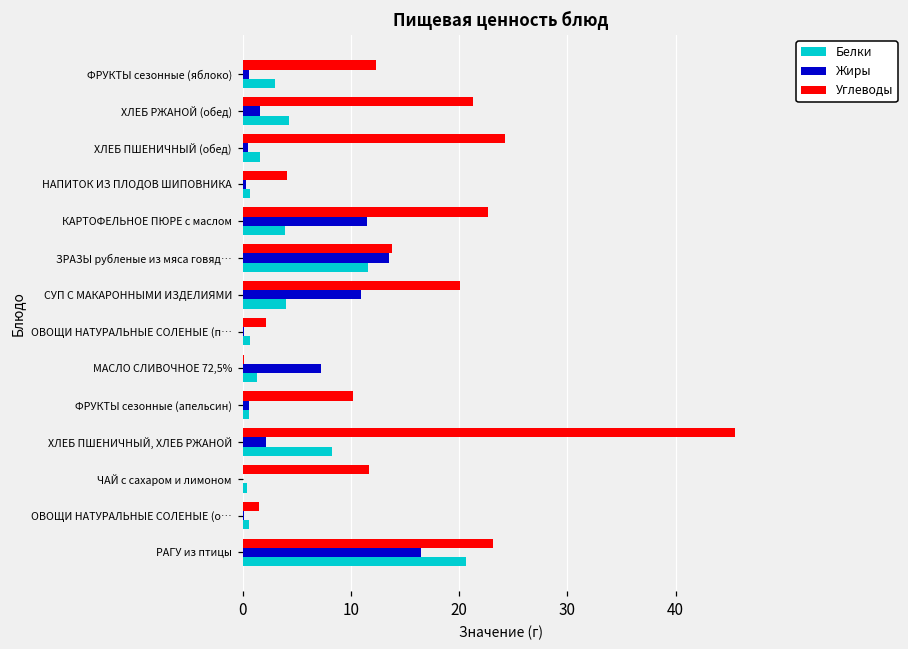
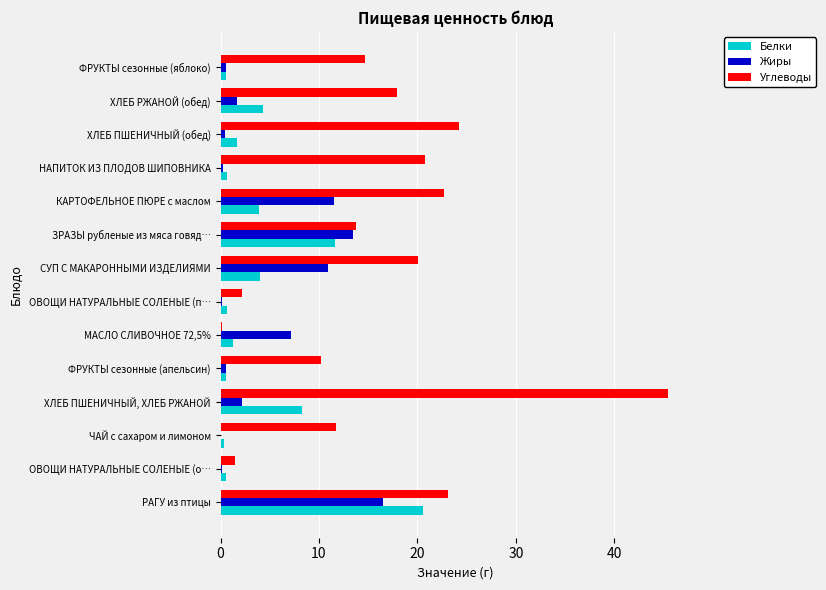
  {
    "Белки": {
-     "ФРУКТЫ сезонные (яблоко)": 3,
+     "ФРУКТЫ сезонные (яблоко)": 1,
      "ХЛЕБ РЖАНОЙ (обед)": 4,
      "ХЛЕБ ПШЕНИЧНЫЙ (обед)": 2,
      "НАПИТОК ИЗ ПЛОДОВ ШИПОВНИКА": 1,
      "КАРТОФЕЛЬНОЕ ПЮРЕ с маслом": 4,
      "ЗРАЗЫ рубленые из мяса говяд…": 12,
      "СУП С МАКАРОННЫМИ ИЗДЕЛИЯМИ": 4,
      "ОВОЩИ НАТУРАЛЬНЫЕ СОЛЕНЫЕ (п…": 1,
      "МАСЛО СЛИВОЧНОЕ 72,5%": 1,
      "ФРУКТЫ сезонные (апельсин)": 1,
      "ХЛЕБ ПШЕНИЧНЫЙ, ХЛЕБ РЖАНОЙ": 8,
      "ЧАЙ с сахаром и лимоном": 0,
      "ОВОЩИ НАТУРАЛЬНЫЕ СОЛЕНЫЕ (о…": 1,
      "РАГУ из птицы": 21
    },
    "Жиры": {
      "ФРУКТЫ сезонные (яблоко)": 1,
      "ХЛЕБ РЖАНОЙ (обед)": 2,
      "ХЛЕБ ПШЕНИЧНЫЙ (обед)": 1,
      "НАПИТОК ИЗ ПЛОДОВ ШИПОВНИКА": 0,
      "КАРТОФЕЛЬНОЕ ПЮРЕ с маслом": 12,
      "ЗРАЗЫ рубленые из мяса говяд…": 14,
      "СУП С МАКАРОННЫМИ ИЗДЕЛИЯМИ": 11,
      "МАСЛО СЛИВОЧНОЕ 72,5%": 7,
      "ФРУКТЫ сезонные (апельсин)": 1,
      "ХЛЕБ ПШЕНИЧНЫЙ, ХЛЕБ РЖАНОЙ": 2,
      "ЧАЙ с сахаром и лимоном": 0,
      "РАГУ из птицы": 17
    },
    "Углеводы": {
-     "ФРУКТЫ сезонные (яблоко)": 12,
-     "ХЛЕБ РЖАНОЙ (обед)": 21,
+     "ФРУКТЫ сезонные (яблоко)": 15,
+     "ХЛЕБ РЖАНОЙ (обед)": 18,
      "ХЛЕБ ПШЕНИЧНЫЙ (обед)": 24,
-     "НАПИТОК ИЗ ПЛОДОВ ШИПОВНИКА": 4,
+     "НАПИТОК ИЗ ПЛОДОВ ШИПОВНИКА": 21,
      "КАРТОФЕЛЬНОЕ ПЮРЕ с маслом": 23,
      "ЗРАЗЫ рубленые из мяса говяд…": 14,
      "СУП С МАКАРОННЫМИ ИЗДЕЛИЯМИ": 20,
      "ОВОЩИ НАТУРАЛЬНЫЕ СОЛЕНЫЕ (п…": 2,
      "ФРУКТЫ сезонные (апельсин)": 10,
      "ХЛЕБ ПШЕНИЧНЫЙ, ХЛЕБ РЖАНОЙ": 45,
      "ЧАЙ с сахаром и лимоном": 12,
      "ОВОЩИ НАТУРАЛЬНЫЕ СОЛЕНЫЕ (о…": 2,
      "РАГУ из птицы": 23
    }
  }
